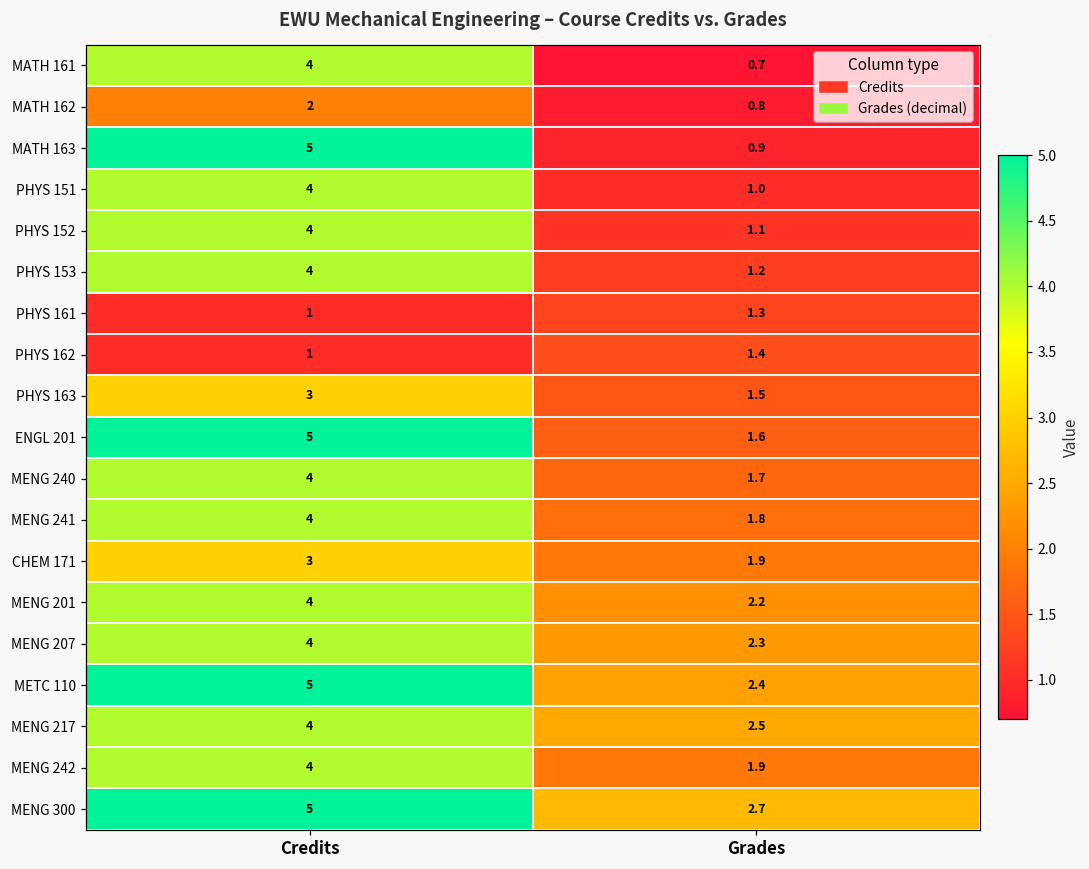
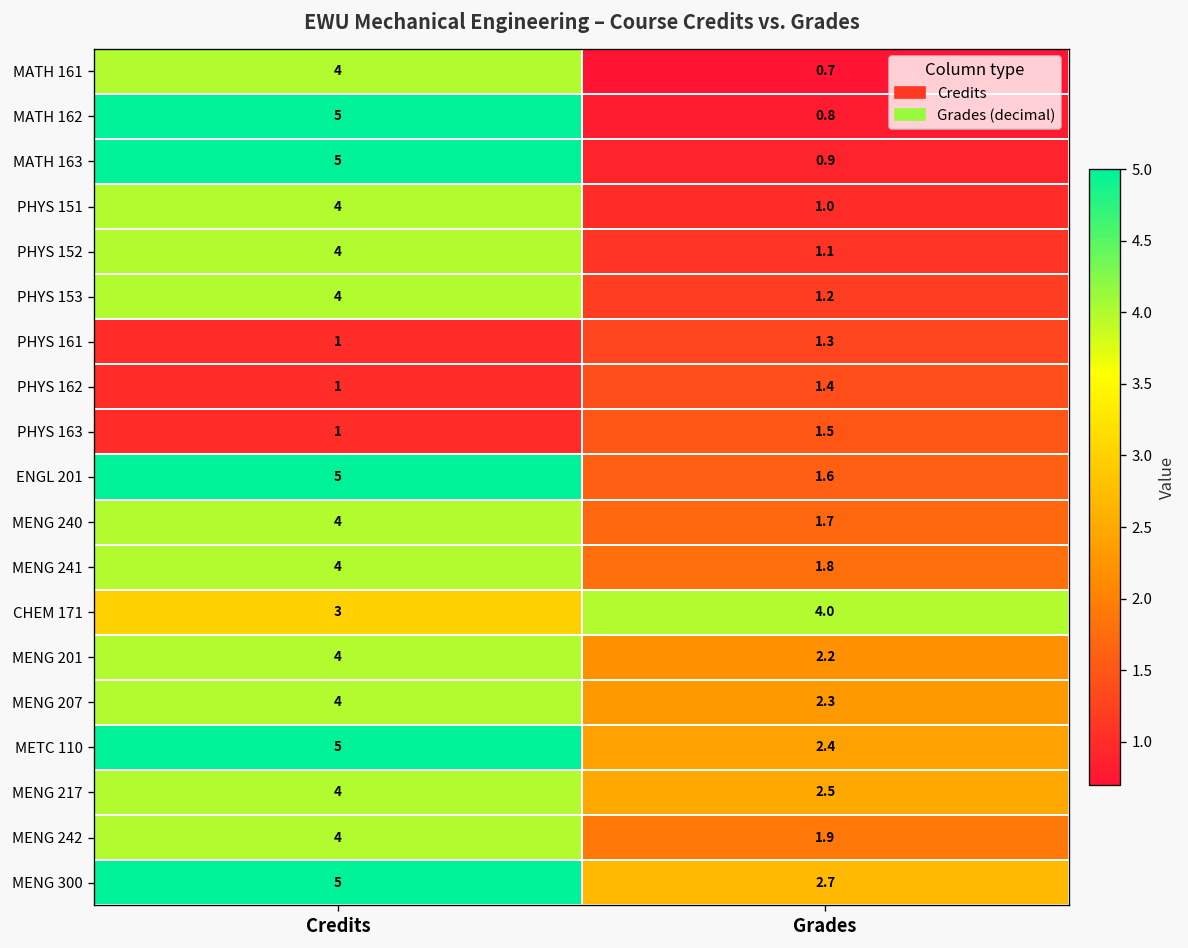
  {
    "MATH 161": {
      "Credits": 4,
      "Grades": 0.7
    },
    "MATH 162": {
-     "Credits": 2,
+     "Credits": 5,
      "Grades": 0.8
    },
    "MATH 163": {
      "Credits": 5,
      "Grades": 0.9
    },
    "PHYS 151": {
      "Credits": 4,
      "Grades": 1.0
    },
    "PHYS 152": {
      "Credits": 4,
      "Grades": 1.1
    },
    "PHYS 153": {
      "Credits": 4,
      "Grades": 1.2
    },
    "PHYS 161": {
      "Credits": 1,
      "Grades": 1.3
    },
    "PHYS 162": {
      "Credits": 1,
      "Grades": 1.4
    },
    "PHYS 163": {
-     "Credits": 3,
+     "Credits": 1,
      "Grades": 1.5
    },
    "ENGL 201": {
      "Credits": 5,
      "Grades": 1.6
    },
    "MENG 240": {
      "Credits": 4,
      "Grades": 1.7
    },
    "MENG 241": {
      "Credits": 4,
      "Grades": 1.8
    },
    "CHEM 171": {
      "Credits": 3,
-     "Grades": 1.9
+     "Grades": 4.0
    },
    "MENG 201": {
      "Credits": 4,
      "Grades": 2.2
    },
    "MENG 207": {
      "Credits": 4,
      "Grades": 2.3
    },
    "METC 110": {
      "Credits": 5,
      "Grades": 2.4
    },
    "MENG 217": {
      "Credits": 4,
      "Grades": 2.5
    },
    "MENG 242": {
      "Credits": 4,
      "Grades": 1.9
    },
    "MENG 300": {
      "Credits": 5,
      "Grades": 2.7
    }
  }
